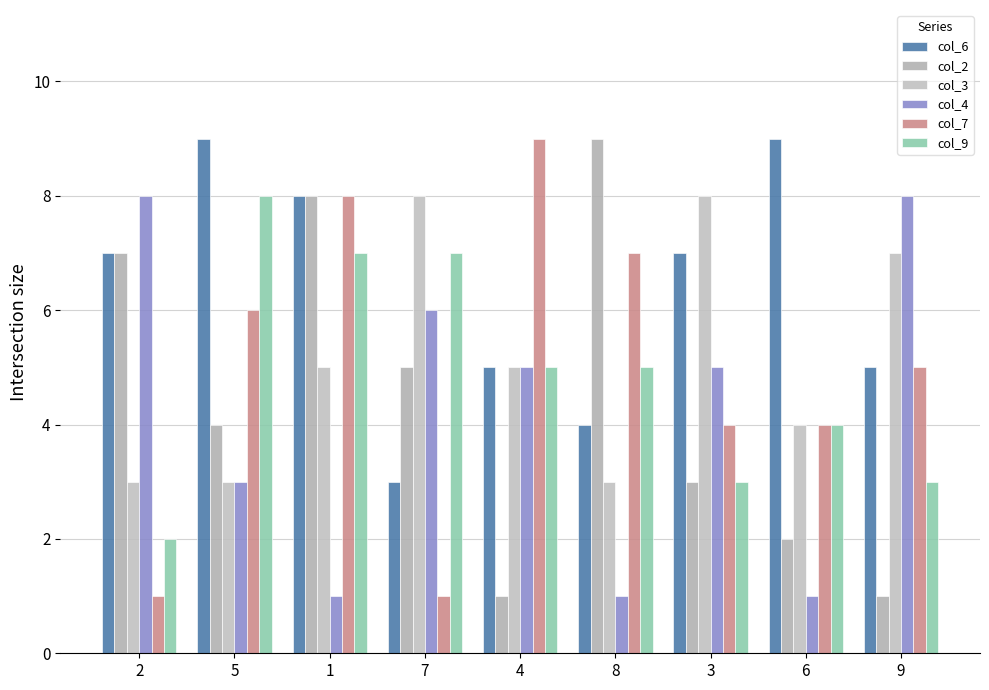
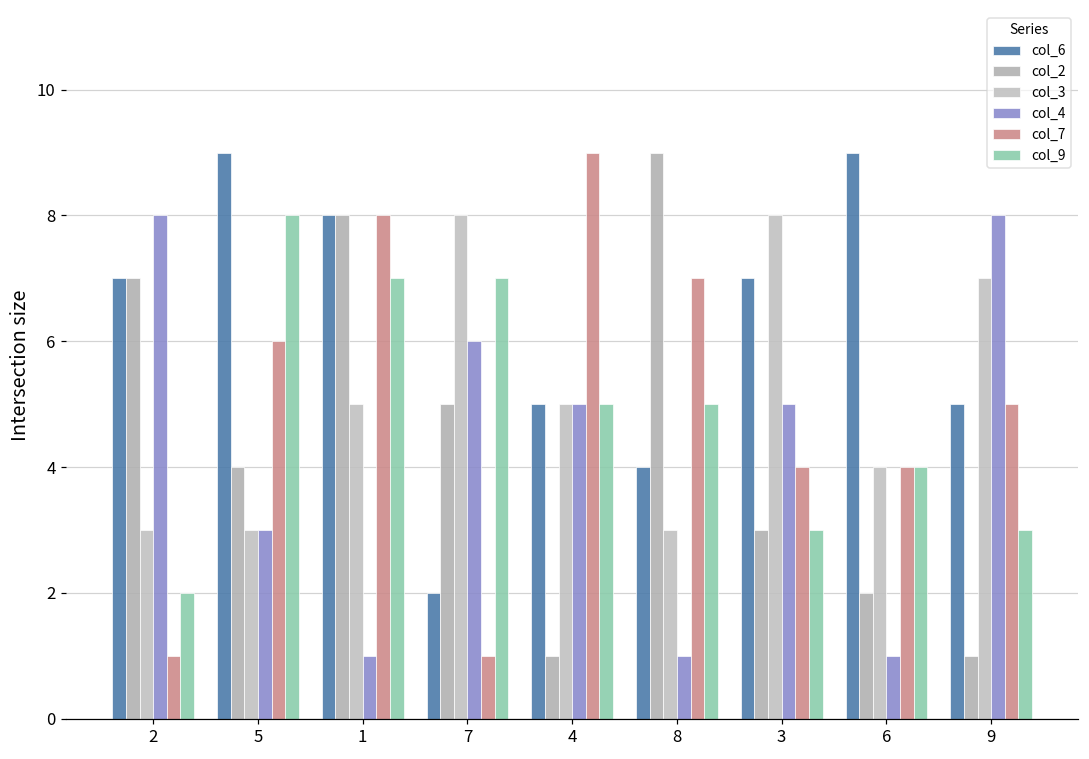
  {
    "col_6": {
      "2": 7,
      "5": 9,
      "1": 8,
-     "7": 3,
+     "7": 2,
      "4": 5,
      "8": 4,
      "3": 7,
      "6": 9,
      "9": 5
    },
    "col_4": {
      "2": 8,
      "5": 3,
      "1": 1,
      "7": 6,
      "4": 5,
      "8": 1,
      "3": 5,
      "6": 1,
      "9": 8
    },
    "col_7": {
      "2": 1,
      "5": 6,
      "1": 8,
      "7": 1,
      "4": 9,
      "8": 7,
      "3": 4,
      "6": 4,
      "9": 5
    }
  }
